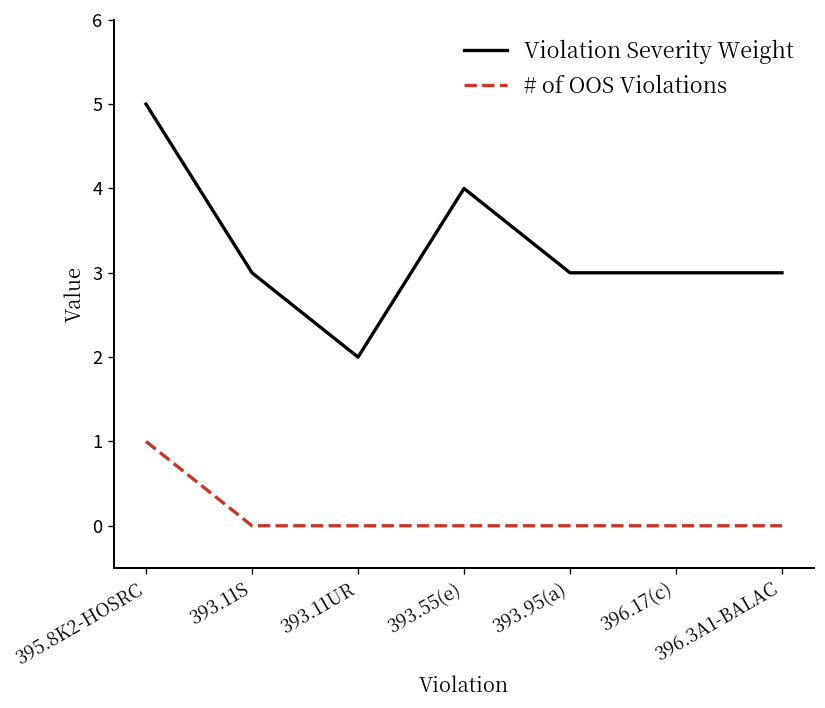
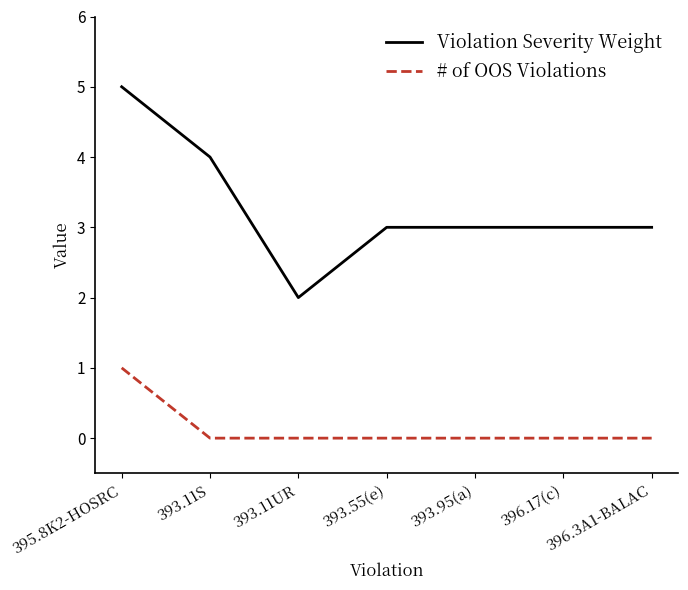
  {
    "Violation Severity Weight": {
      "395.8K2-HOSRC": 5,
-     "393.11S": 3,
+     "393.11S": 4,
      "393.11UR": 2,
-     "393.55(e)": 4,
+     "393.55(e)": 3,
      "393.95(a)": 3,
      "396.17(c)": 3,
      "396.3A1-BALAC": 3
    },
    "# of OOS Violations": {
      "395.8K2-HOSRC": 1,
      "393.11S": 0,
      "393.11UR": 0,
      "393.55(e)": 0,
      "393.95(a)": 0,
      "396.17(c)": 0,
      "396.3A1-BALAC": 0
    }
  }
